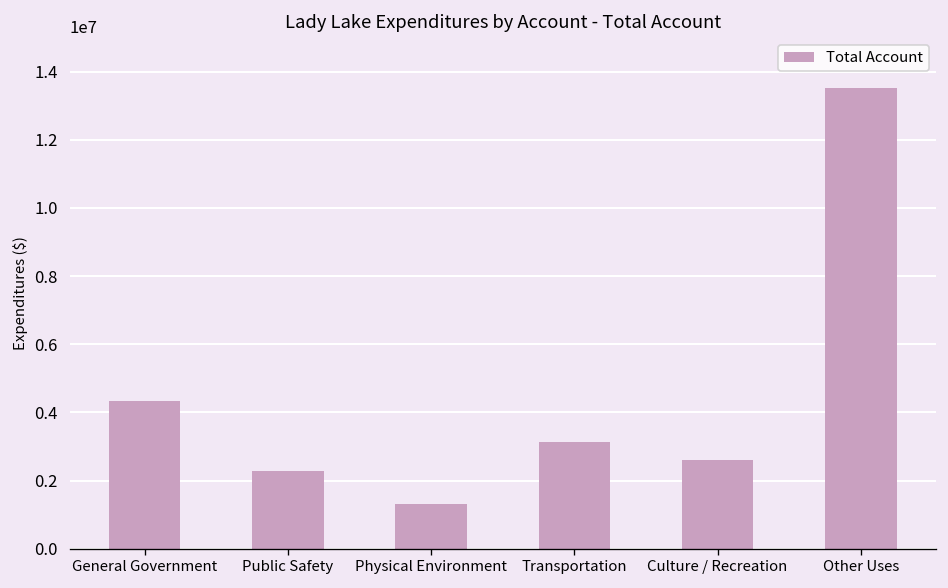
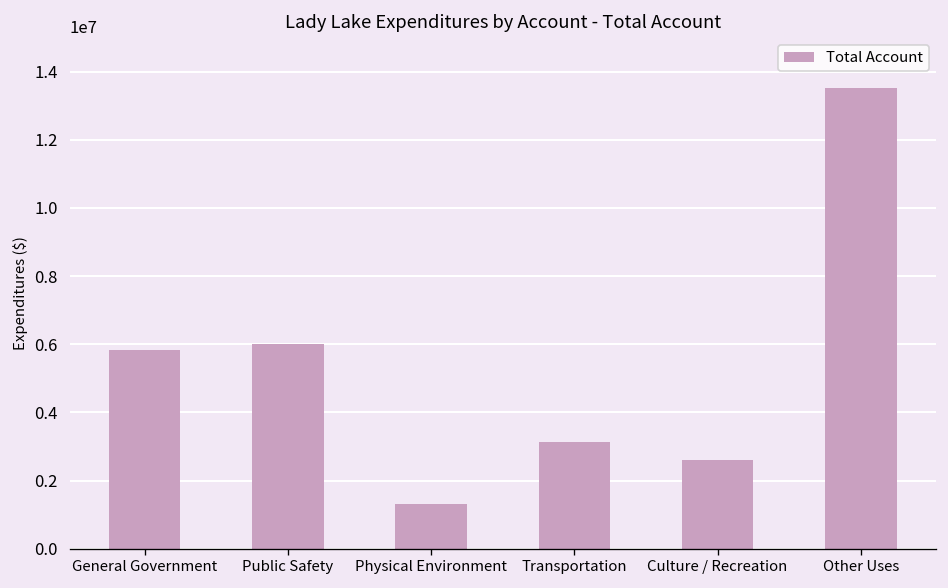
  {
-   "General Government": 4300000,
-   "Public Safety": 2300000,
+   "General Government": 5800000,
+   "Public Safety": 6000000,
    "Physical Environment": 1300000,
    "Transportation": 3100000,
    "Culture / Recreation": 2600000,
    "Other Uses": 13500000
  }
